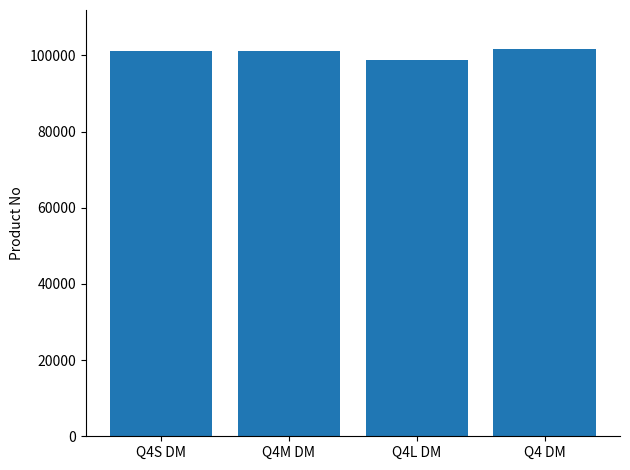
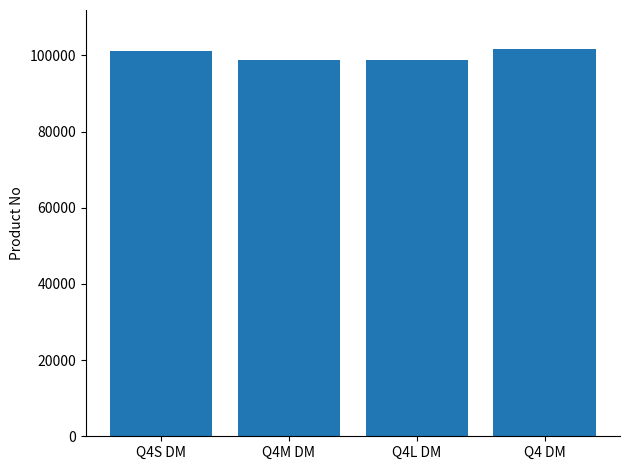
  {
    "Q4S DM": 101000,
-   "Q4M DM": 101000,
+   "Q4M DM": 99000,
    "Q4L DM": 99000,
    "Q4 DM": 102000
  }
